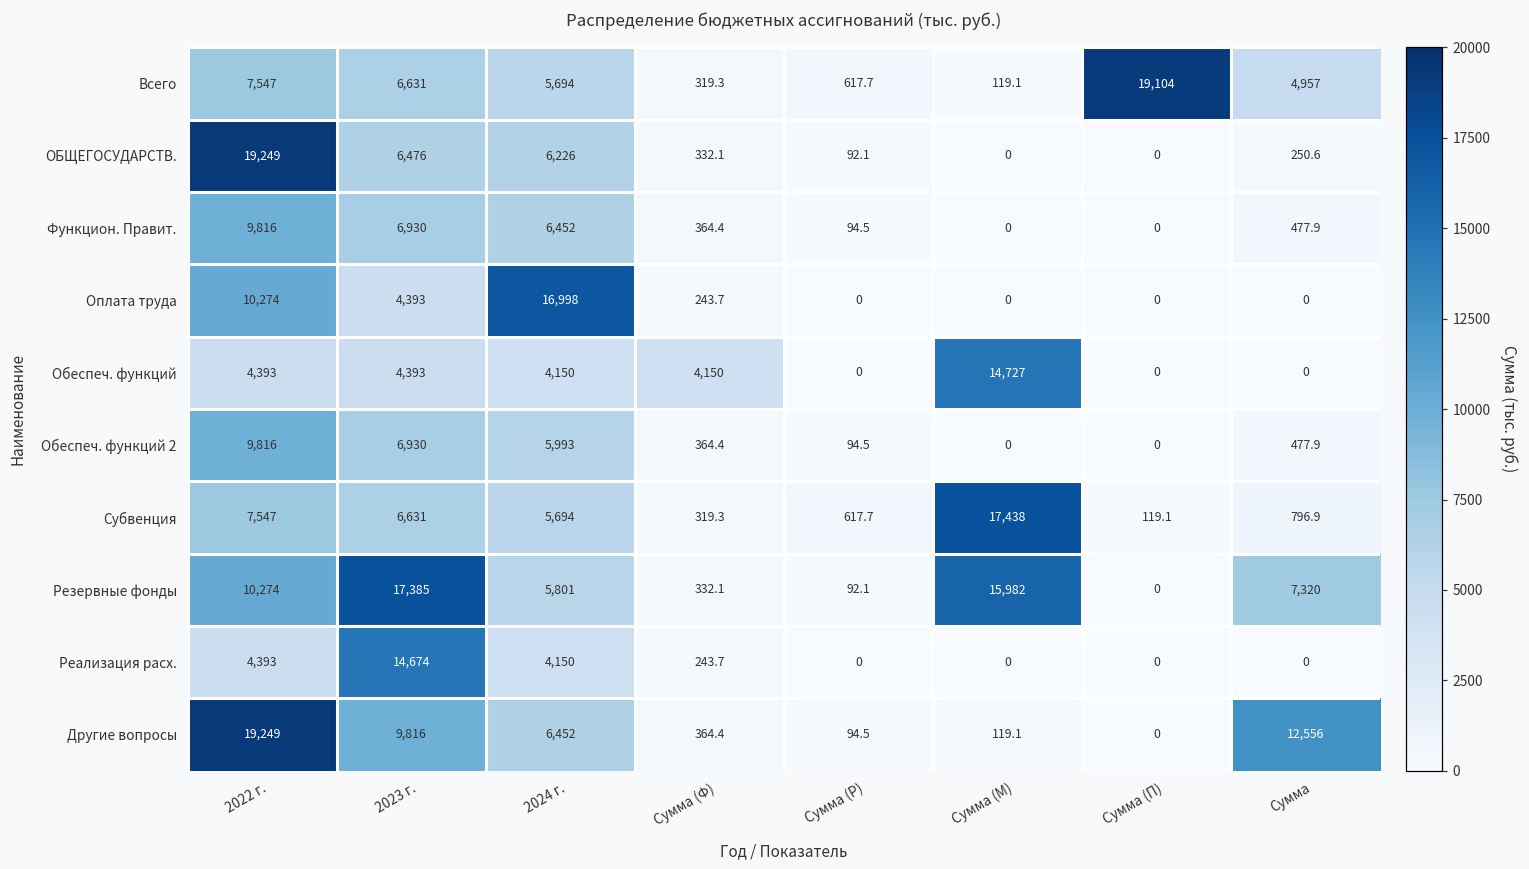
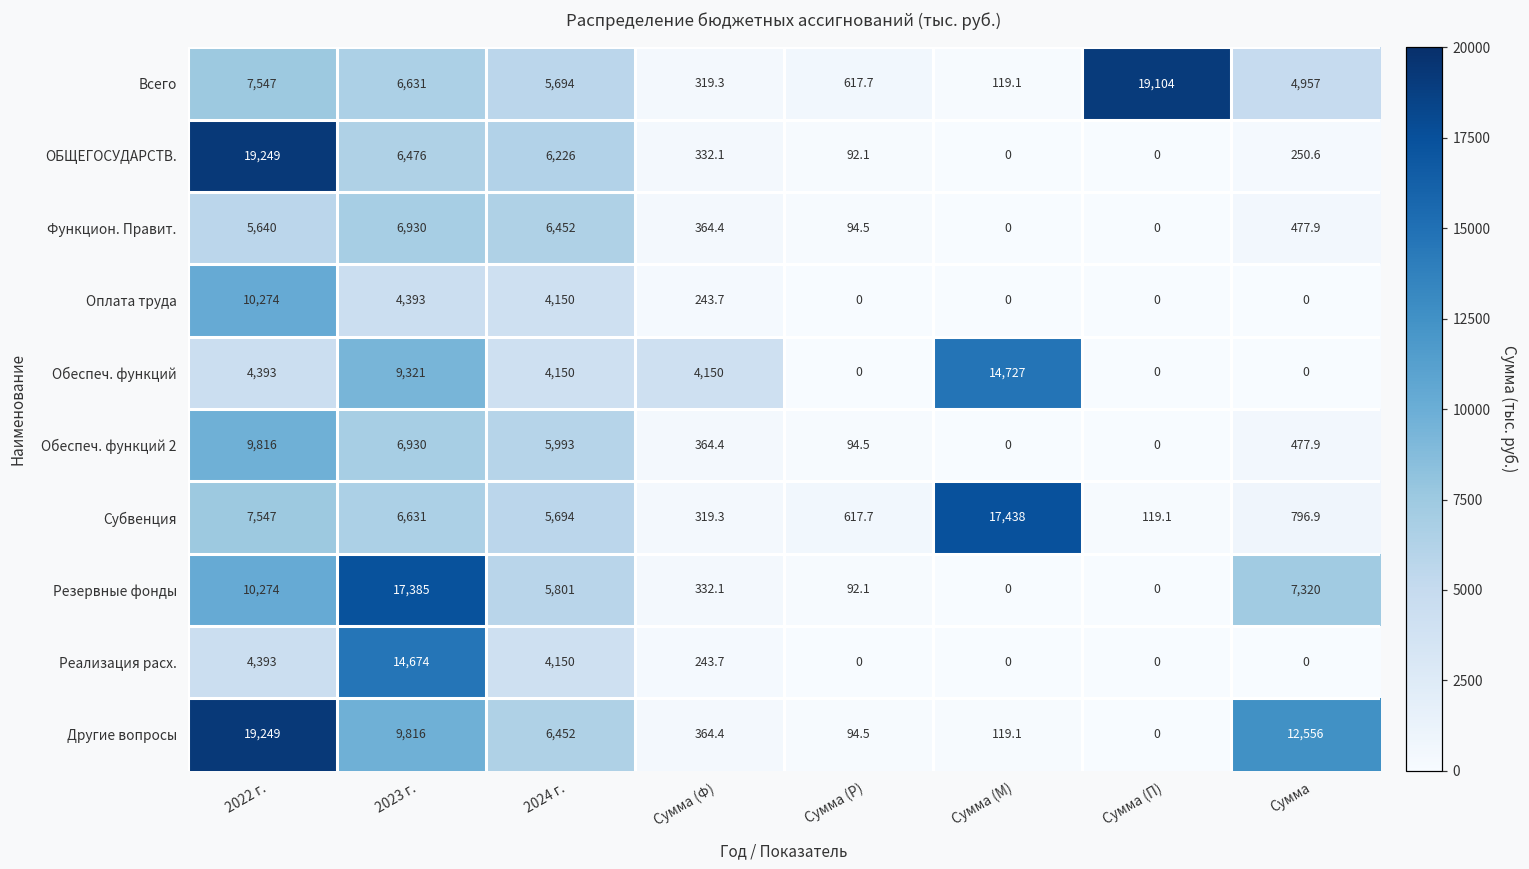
  {
    "Всего": {
      "2022 г.": "7,547",
      "2023 г.": "6,631",
      "2024 г.": "5,694",
      "Сумма (Ф)": "319.3",
      "Сумма (Р)": "617.7",
      "Сумма (М)": "119.1",
      "Сумма (П)": "19,104",
      "Сумма": "4,957"
    },
    "ОБЩЕГОСУДАРСТВ.": {
      "2022 г.": "19,249",
      "2023 г.": "6,476",
      "2024 г.": "6,226",
      "Сумма (Ф)": "332.1",
      "Сумма (Р)": "92.1",
      "Сумма (М)": "0",
      "Сумма (П)": "0",
      "Сумма": "250.6"
    },
    "Функцион. Правит.": {
-     "2022 г.": "9,816",
+     "2022 г.": "5,640",
      "2023 г.": "6,930",
      "2024 г.": "6,452",
      "Сумма (Ф)": "364.4",
      "Сумма (Р)": "94.5",
      "Сумма (М)": "0",
      "Сумма (П)": "0",
      "Сумма": "477.9"
    },
    "Оплата труда": {
      "2022 г.": "10,274",
      "2023 г.": "4,393",
-     "2024 г.": "16,998",
+     "2024 г.": "4,150",
      "Сумма (Ф)": "243.7",
      "Сумма (Р)": "0",
      "Сумма (М)": "0",
      "Сумма (П)": "0",
      "Сумма": "0"
    },
    "Обеспеч. функций": {
      "2022 г.": "4,393",
-     "2023 г.": "4,393",
+     "2023 г.": "9,321",
      "2024 г.": "4,150",
      "Сумма (Ф)": "4,150",
      "Сумма (Р)": "0",
      "Сумма (М)": "14,727",
      "Сумма (П)": "0",
      "Сумма": "0"
    },
    "Обеспеч. функций 2": {
      "2022 г.": "9,816",
      "2023 г.": "6,930",
      "2024 г.": "5,993",
      "Сумма (Ф)": "364.4",
      "Сумма (Р)": "94.5",
      "Сумма (М)": "0",
      "Сумма (П)": "0",
      "Сумма": "477.9"
    },
    "Субвенция": {
      "2022 г.": "7,547",
      "2023 г.": "6,631",
      "2024 г.": "5,694",
      "Сумма (Ф)": "319.3",
      "Сумма (Р)": "617.7",
      "Сумма (М)": "17,438",
      "Сумма (П)": "119.1",
      "Сумма": "796.9"
    },
    "Резервные фонды": {
      "2022 г.": "10,274",
      "2023 г.": "17,385",
      "2024 г.": "5,801",
      "Сумма (Ф)": "332.1",
      "Сумма (Р)": "92.1",
-     "Сумма (М)": "15,982",
+     "Сумма (М)": "0",
      "Сумма (П)": "0",
      "Сумма": "7,320"
    },
    "Реализация расх.": {
      "2022 г.": "4,393",
      "2023 г.": "14,674",
      "2024 г.": "4,150",
      "Сумма (Ф)": "243.7",
      "Сумма (Р)": "0",
      "Сумма (М)": "0",
      "Сумма (П)": "0",
      "Сумма": "0"
    },
    "Другие вопросы": {
      "2022 г.": "19,249",
      "2023 г.": "9,816",
      "2024 г.": "6,452",
      "Сумма (Ф)": "364.4",
      "Сумма (Р)": "94.5",
      "Сумма (М)": "119.1",
      "Сумма (П)": "0",
      "Сумма": "12,556"
    }
  }
